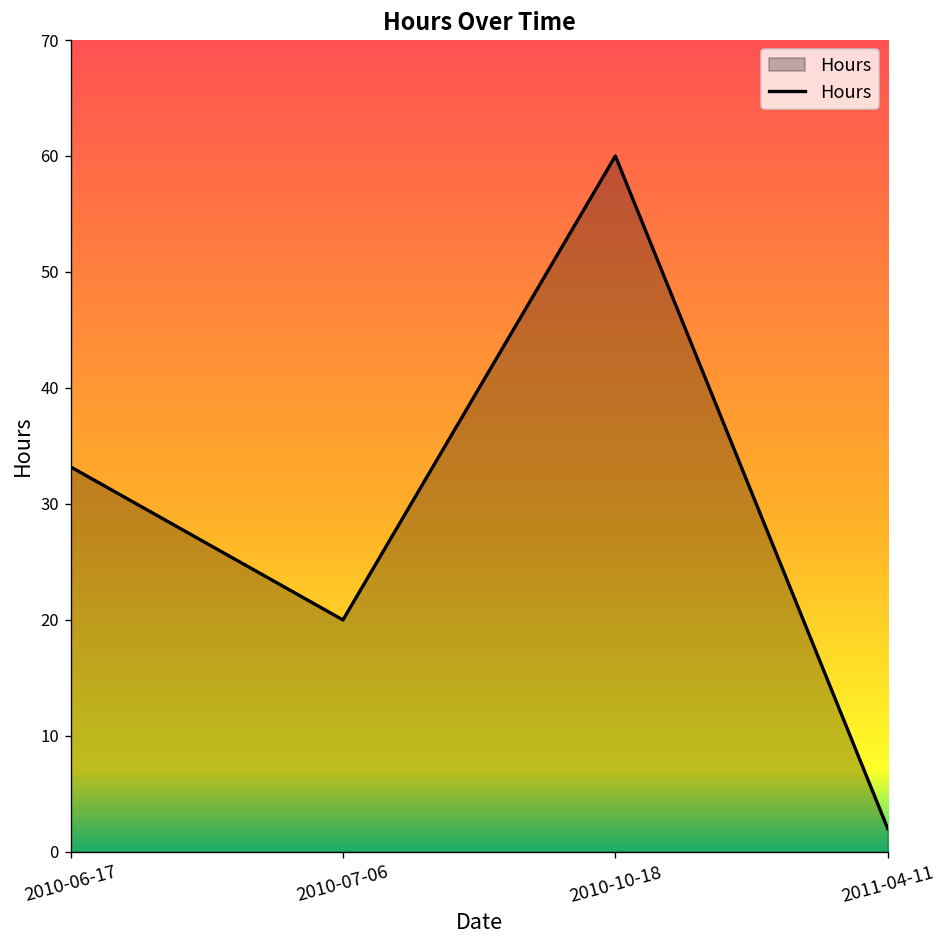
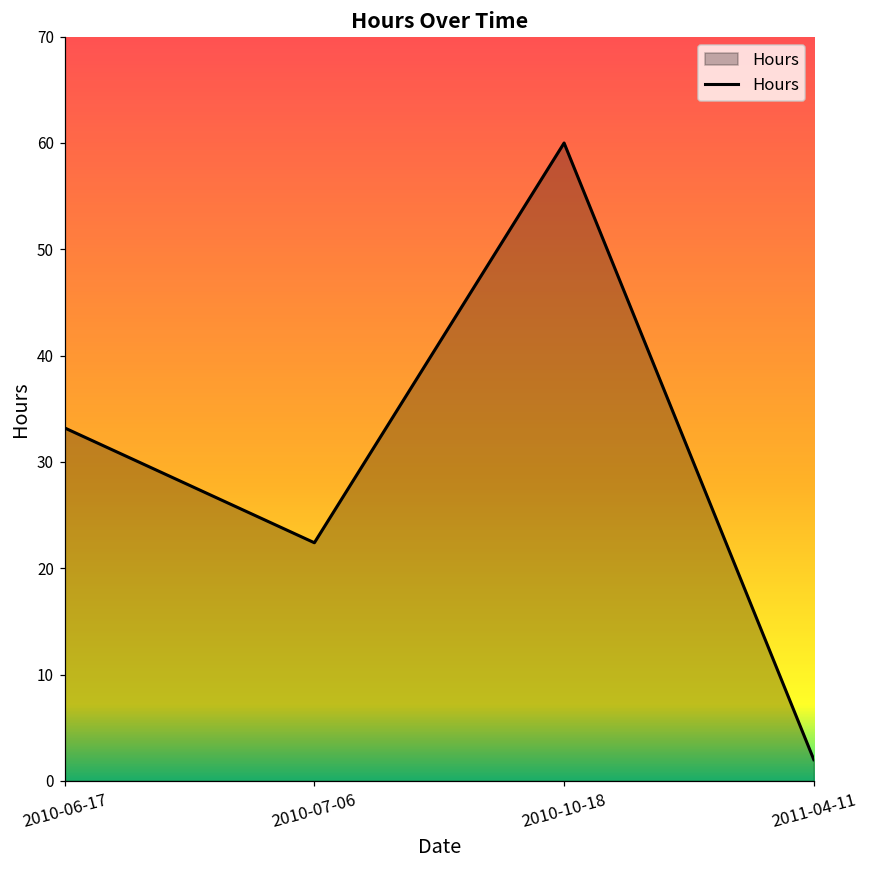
  {
    "2010-06-17": 33,
-   "2010-07-06": 20,
+   "2010-07-06": 22,
    "2010-10-18": 60,
    "2011-04-11": 2
  }
